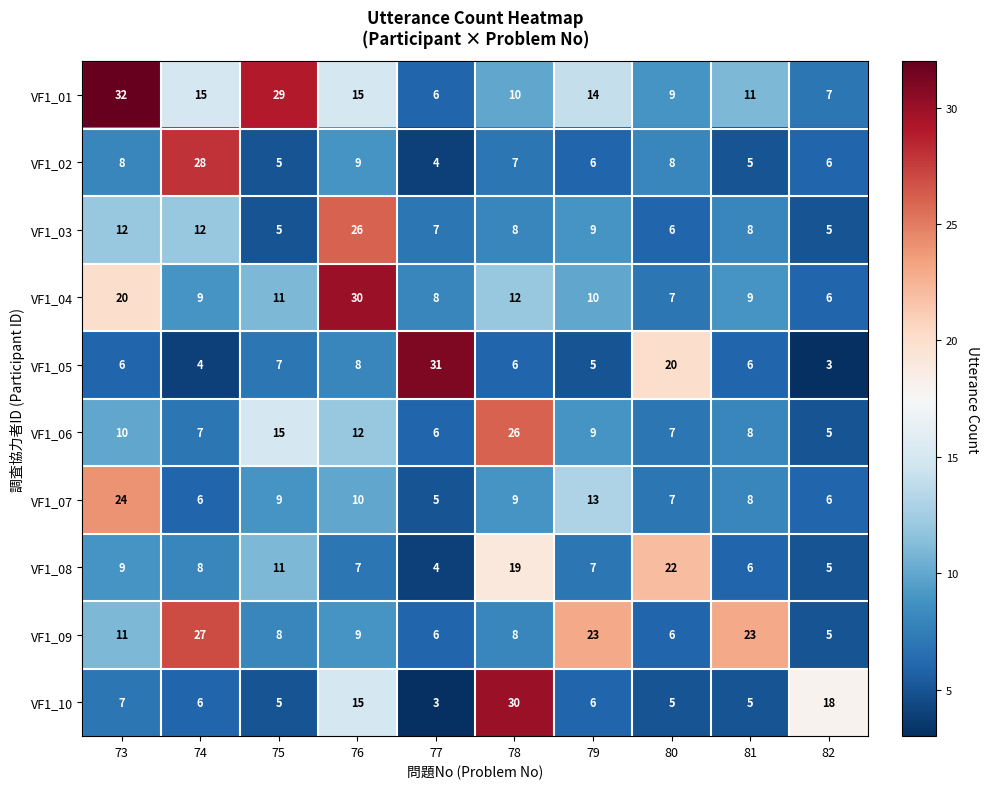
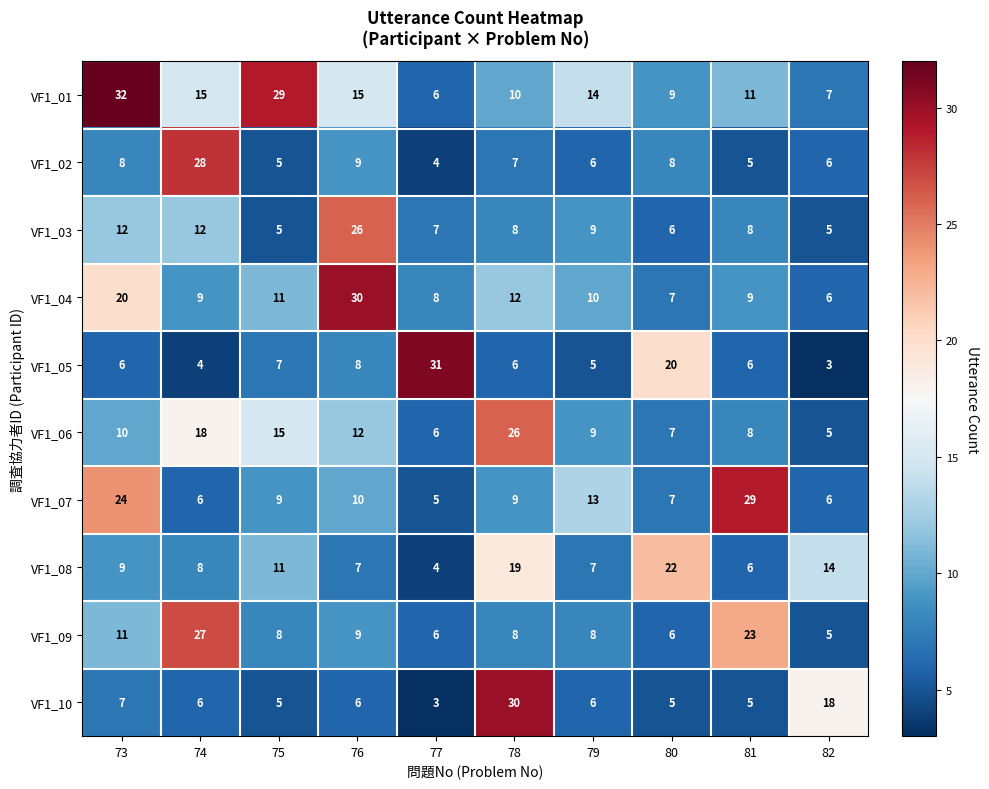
  {
    "VF1_01": {
      "73": 32,
      "74": 15,
      "75": 29,
      "76": 15,
      "77": 6,
      "78": 10,
      "79": 14,
      "80": 9,
      "81": 11,
      "82": 7
    },
    "VF1_02": {
      "73": 8,
      "74": 28,
      "75": 5,
      "76": 9,
      "77": 4,
      "78": 7,
      "79": 6,
      "80": 8,
      "81": 5,
      "82": 6
    },
    "VF1_03": {
      "73": 12,
      "74": 12,
      "75": 5,
      "76": 26,
      "77": 7,
      "78": 8,
      "79": 9,
      "80": 6,
      "81": 8,
      "82": 5
    },
    "VF1_04": {
      "73": 20,
      "74": 9,
      "75": 11,
      "76": 30,
      "77": 8,
      "78": 12,
      "79": 10,
      "80": 7,
      "81": 9,
      "82": 6
    },
    "VF1_05": {
      "73": 6,
      "74": 4,
      "75": 7,
      "76": 8,
      "77": 31,
      "78": 6,
      "79": 5,
      "80": 20,
      "81": 6,
      "82": 3
    },
    "VF1_06": {
      "73": 10,
-     "74": 7,
+     "74": 18,
      "75": 15,
      "76": 12,
      "77": 6,
      "78": 26,
      "79": 9,
      "80": 7,
      "81": 8,
      "82": 5
    },
    "VF1_07": {
      "73": 24,
      "74": 6,
      "75": 9,
      "76": 10,
      "77": 5,
      "78": 9,
      "79": 13,
      "80": 7,
-     "81": 8,
+     "81": 29,
      "82": 6
    },
    "VF1_08": {
      "73": 9,
      "74": 8,
      "75": 11,
      "76": 7,
      "77": 4,
      "78": 19,
      "79": 7,
      "80": 22,
      "81": 6,
-     "82": 5
+     "82": 14
    },
    "VF1_09": {
      "73": 11,
      "74": 27,
      "75": 8,
      "76": 9,
      "77": 6,
      "78": 8,
-     "79": 23,
+     "79": 8,
      "80": 6,
      "81": 23,
      "82": 5
    },
    "VF1_10": {
      "73": 7,
      "74": 6,
      "75": 5,
-     "76": 15,
+     "76": 6,
      "77": 3,
      "78": 30,
      "79": 6,
      "80": 5,
      "81": 5,
      "82": 18
    }
  }
